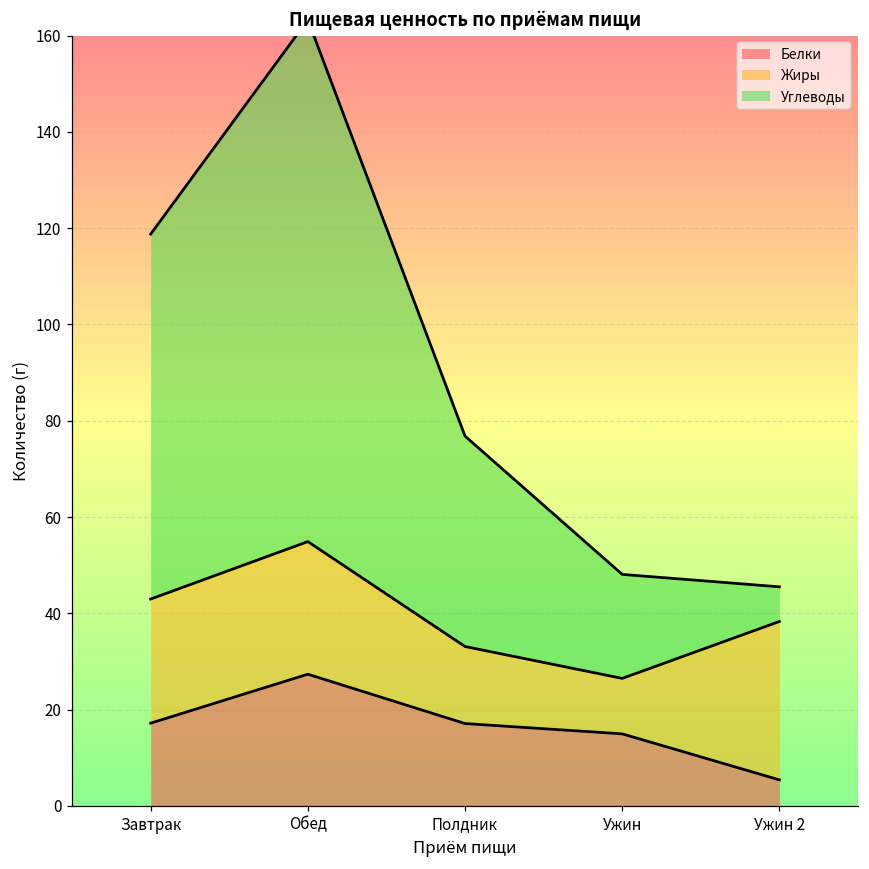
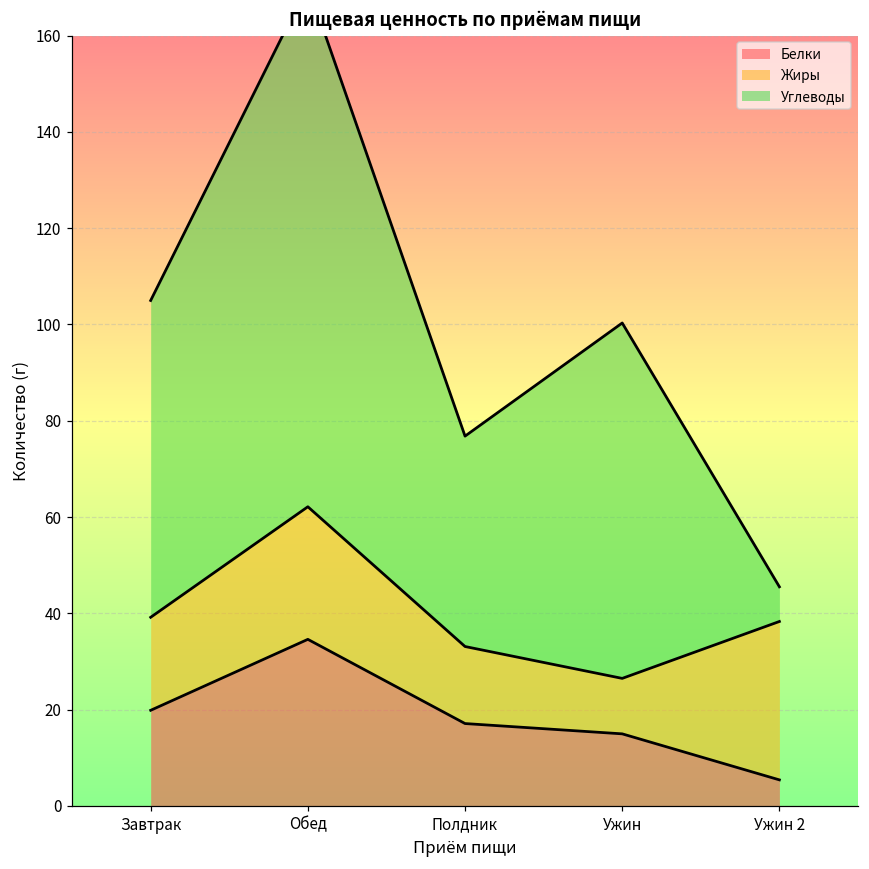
  {
    "Белки": {
-     "Завтрак": 17,
-     "Обед": 27,
+     "Завтрак": 20,
+     "Обед": 35,
      "Полдник": 17,
      "Ужин": 15,
      "Ужин 2": 5
    },
    "Жиры": {
-     "Завтрак": 26,
+     "Завтрак": 19,
      "Обед": 28,
      "Полдник": 16,
      "Ужин": 12,
      "Ужин 2": 33
    },
    "Углеводы": {
-     "Завтрак": 76,
+     "Завтрак": 66,
      "Полдник": 44,
-     "Ужин": 22,
+     "Ужин": 74,
      "Ужин 2": 7
    }
  }
